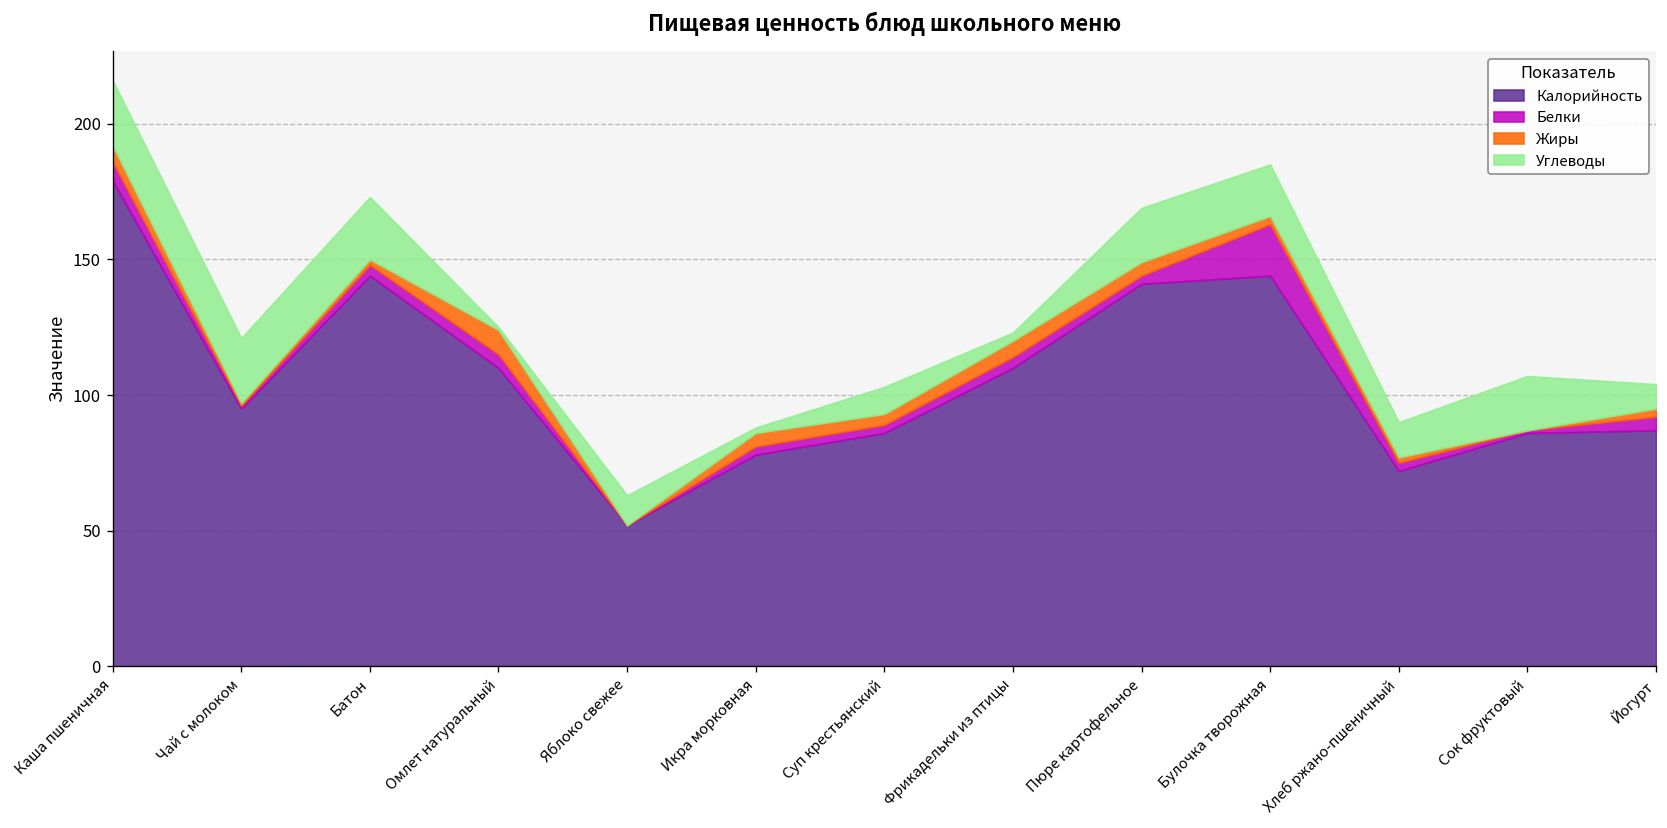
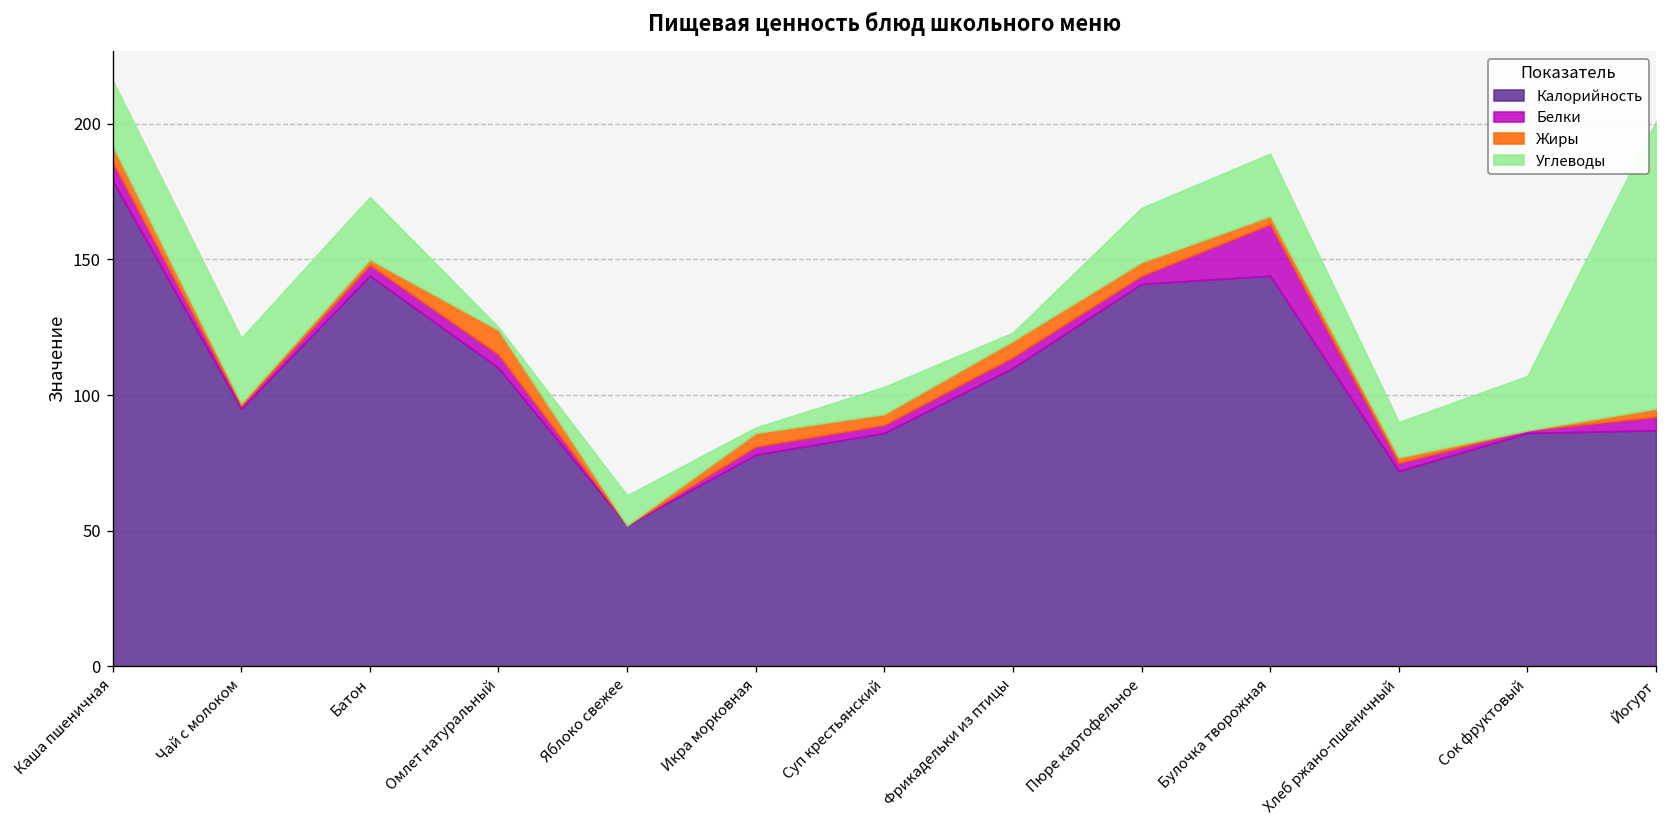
  {
    "Калорийность": {
      "Каша пшеничная": 179,
      "Батон": 144,
      "Омлет натуральный": 110,
      "Икра морковная": 78,
      "Суп крестьянский": 86,
      "Фрикадельки из птицы": 110,
      "Пюре картофельное": 141,
      "Булочка творожная": 144,
      "Хлеб ржано-пшеничный": 72,
      "Йогурт": 87
    },
    "Белки": {
      "Каша пшеничная": 7,
      "Батон": 4,
      "Омлет натуральный": 5,
      "Икра морковная": 3,
      "Суп крестьянский": 3,
      "Фрикадельки из птицы": 4,
      "Пюре картофельное": 3,
      "Булочка творожная": 19,
      "Хлеб ржано-пшеничный": 3,
      "Йогурт": 5
    },
    "Жиры": {
      "Каша пшеничная": 6,
      "Батон": 2,
      "Икра морковная": 5,
      "Суп крестьянский": 4,
      "Фрикадельки из птицы": 6,
      "Пюре картофельное": 5,
      "Булочка творожная": 3,
      "Хлеб ржано-пшеничный": 2,
      "Йогурт": 3
    },
    "Углеводы": {
      "Каша пшеничная": 24,
      "Чай с молоком": 24,
      "Батон": 23,
      "Яблоко свежее": 11,
      "Икра морковная": 2,
      "Суп крестьянский": 10,
      "Фрикадельки из птицы": 3,
      "Пюре картофельное": 20,
-     "Булочка творожная": 19,
+     "Булочка творожная": 23,
      "Хлеб ржано-пшеничный": 13,
      "Сок фруктовый": 20,
-     "Йогурт": 9
+     "Йогурт": 106
    }
  }
